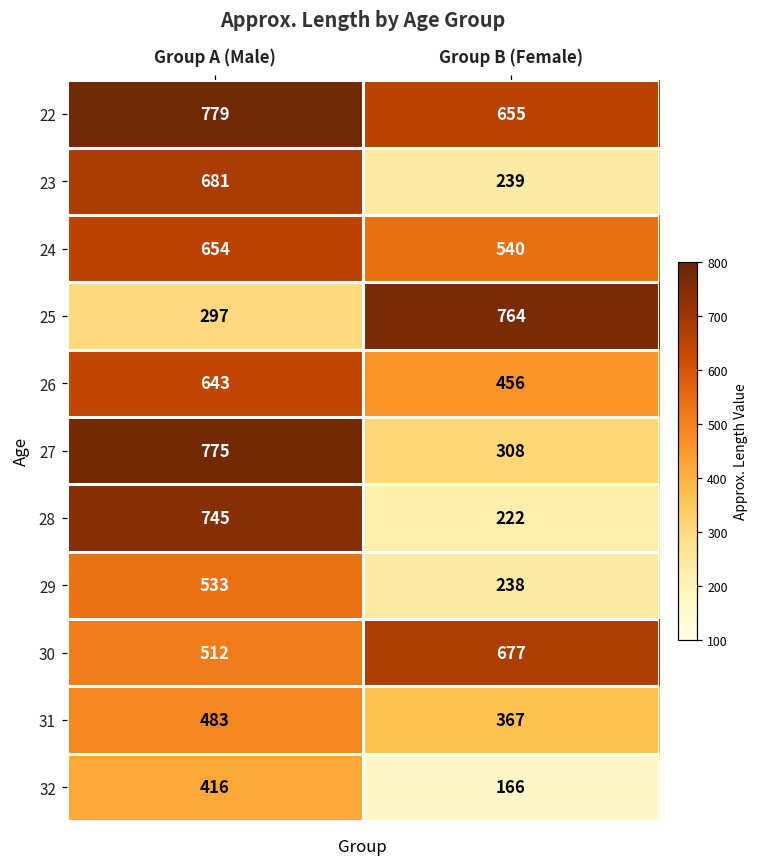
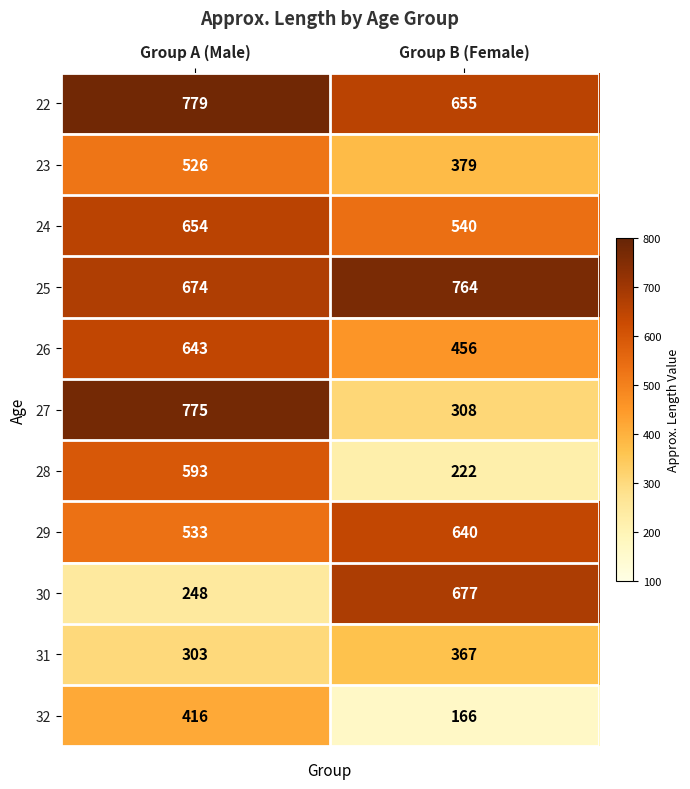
  {
    "22": {
      "Group A (Male)": 779,
      "Group B (Female)": 655
    },
    "23": {
-     "Group A (Male)": 681,
-     "Group B (Female)": 239
+     "Group A (Male)": 526,
+     "Group B (Female)": 379
    },
    "24": {
      "Group A (Male)": 654,
      "Group B (Female)": 540
    },
    "25": {
-     "Group A (Male)": 297,
+     "Group A (Male)": 674,
      "Group B (Female)": 764
    },
    "26": {
      "Group A (Male)": 643,
      "Group B (Female)": 456
    },
    "27": {
      "Group A (Male)": 775,
      "Group B (Female)": 308
    },
    "28": {
-     "Group A (Male)": 745,
+     "Group A (Male)": 593,
      "Group B (Female)": 222
    },
    "29": {
      "Group A (Male)": 533,
-     "Group B (Female)": 238
+     "Group B (Female)": 640
    },
    "30": {
-     "Group A (Male)": 512,
+     "Group A (Male)": 248,
      "Group B (Female)": 677
    },
    "31": {
-     "Group A (Male)": 483,
+     "Group A (Male)": 303,
      "Group B (Female)": 367
    },
    "32": {
      "Group A (Male)": 416,
      "Group B (Female)": 166
    }
  }
